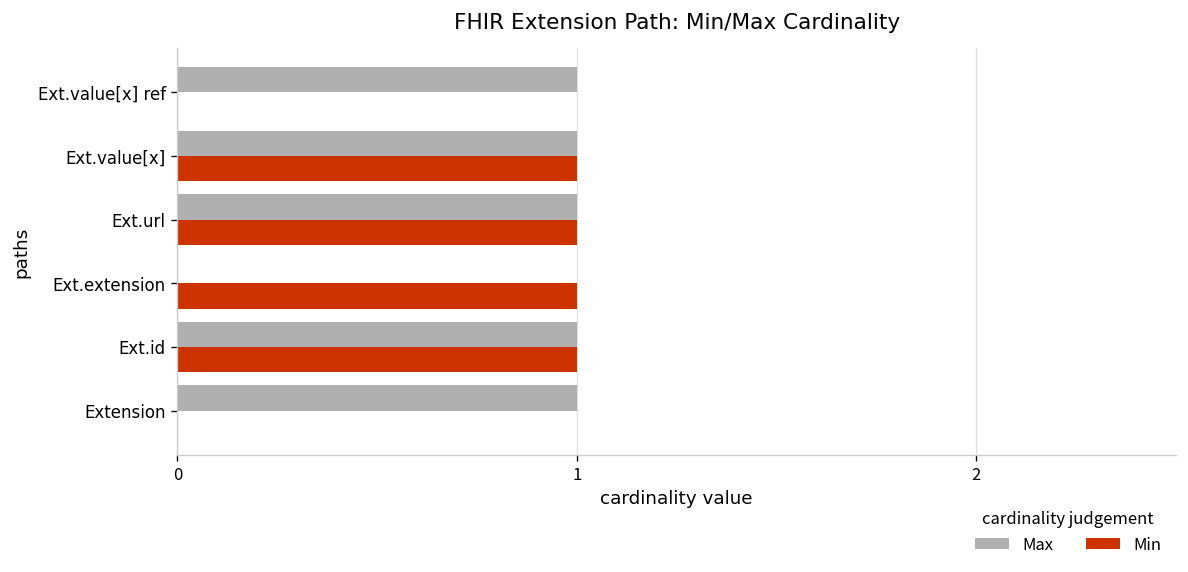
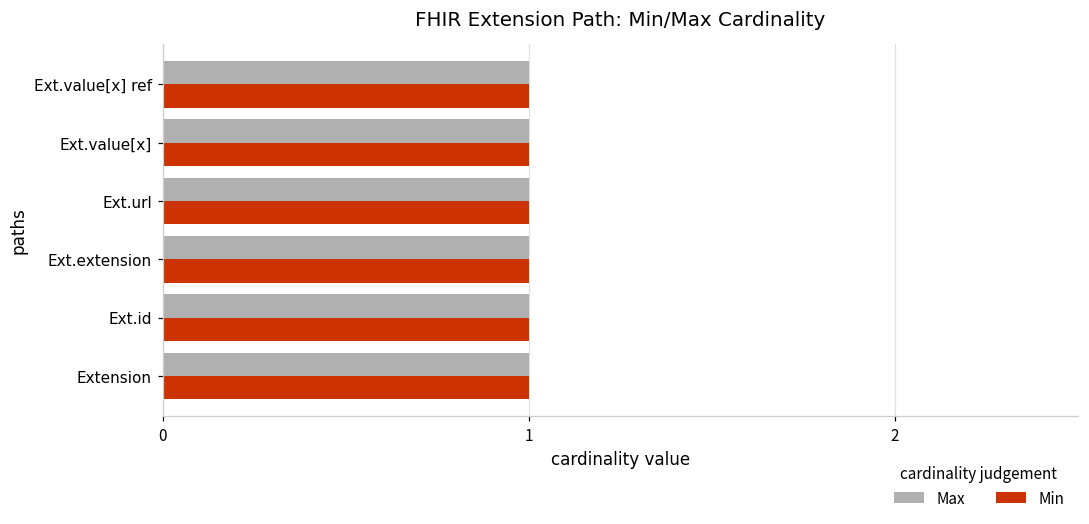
  {
    "Max": {
      "Ext.value[x] ref": 1,
      "Ext.value[x]": 1,
      "Ext.url": 1,
-     "Ext.extension": 0,
+     "Ext.extension": 1,
      "Ext.id": 1,
      "Extension": 1
    },
    "Min": {
-     "Ext.value[x] ref": 0,
+     "Ext.value[x] ref": 1,
      "Ext.value[x]": 1,
      "Ext.url": 1,
      "Ext.extension": 1,
      "Ext.id": 1,
-     "Extension": 0
+     "Extension": 1
    }
  }
